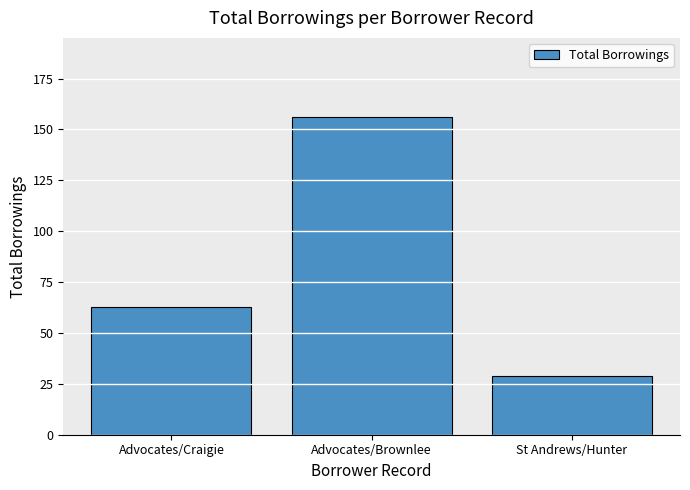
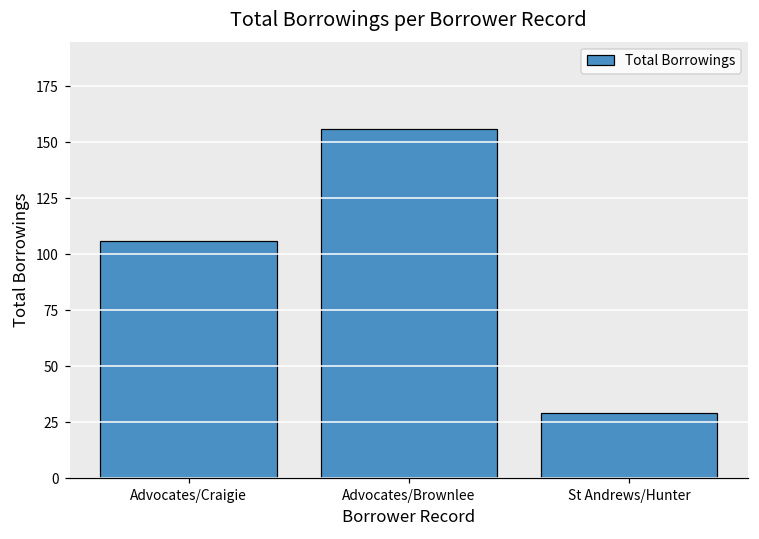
  {
-   "Advocates/Craigie": 63,
+   "Advocates/Craigie": 106,
    "Advocates/Brownlee": 156,
    "St Andrews/Hunter": 29
  }
